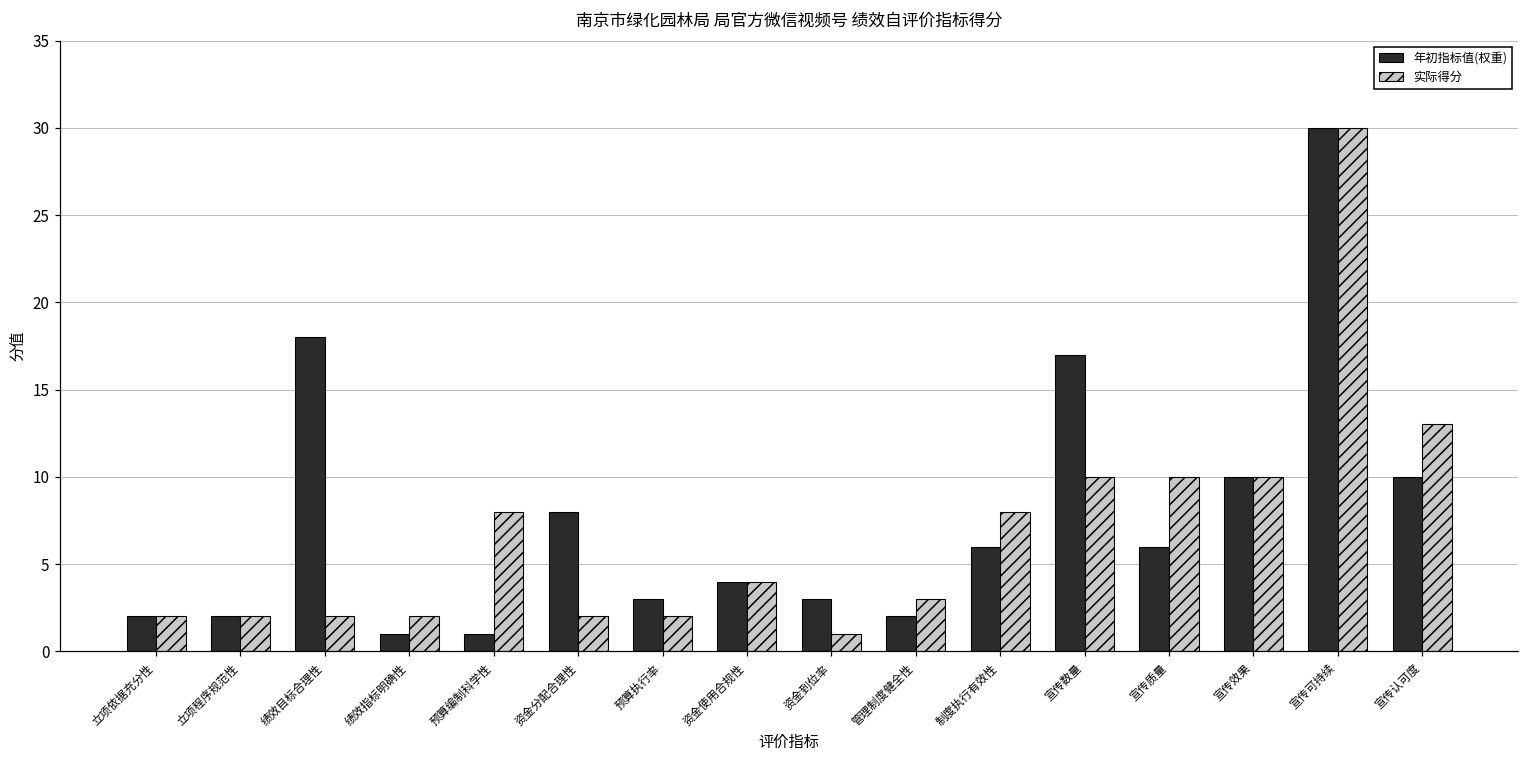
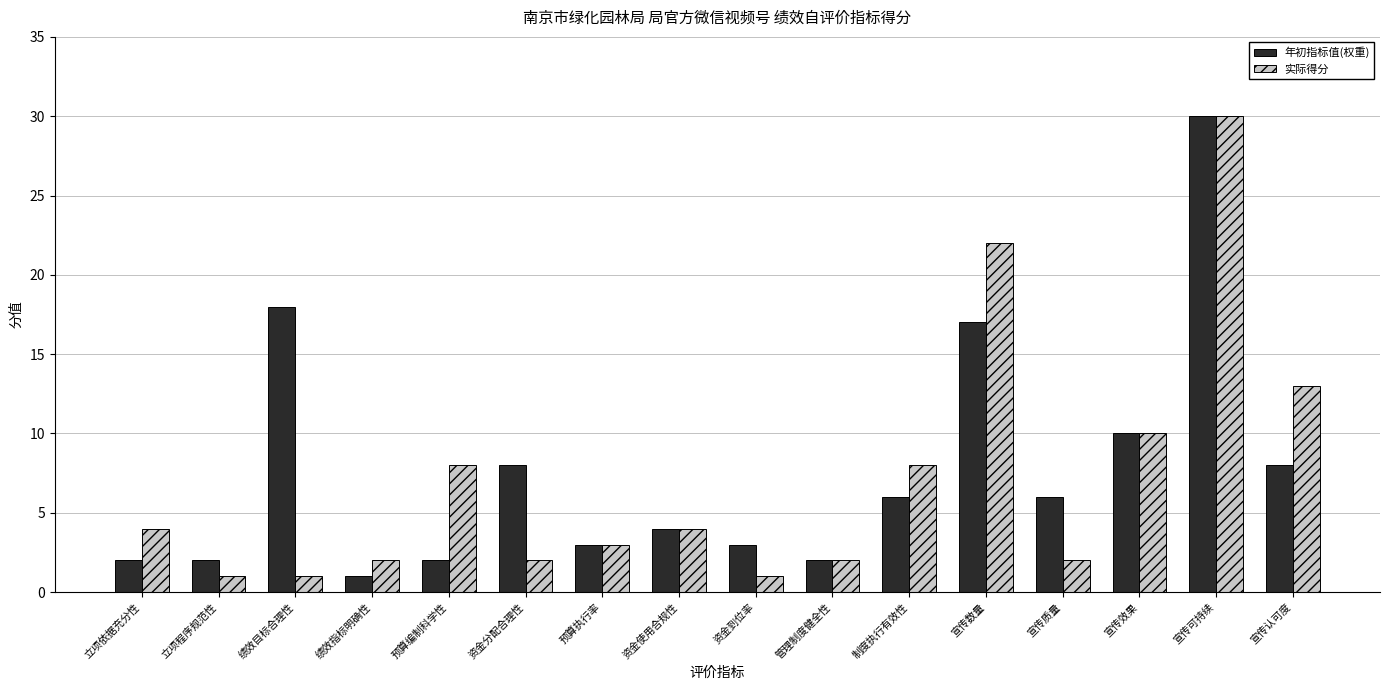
  {
    "年初指标值(权重)": {
      "立项依据充分性": 2,
      "立项程序规范性": 2,
      "绩效目标合理性": 18,
      "绩效指标明确性": 1,
-     "预算编制科学性": 1,
+     "预算编制科学性": 2,
      "资金分配合理性": 8,
      "预算执行率": 3,
      "资金使用合规性": 4,
      "资金到位率": 3,
      "管理制度健全性": 2,
      "制度执行有效性": 6,
      "宣传数量": 17,
      "宣传质量": 6,
      "宣传效果": 10,
      "宣传可持续": 30,
-     "宣传认可度": 10
+     "宣传认可度": 8
    },
    "实际得分": {
-     "立项依据充分性": 2,
-     "立项程序规范性": 2,
-     "绩效目标合理性": 2,
+     "立项依据充分性": 4,
+     "立项程序规范性": 1,
+     "绩效目标合理性": 1,
      "绩效指标明确性": 2,
      "预算编制科学性": 8,
      "资金分配合理性": 2,
-     "预算执行率": 2,
+     "预算执行率": 3,
      "资金使用合规性": 4,
      "资金到位率": 1,
-     "管理制度健全性": 3,
+     "管理制度健全性": 2,
      "制度执行有效性": 8,
-     "宣传数量": 10,
-     "宣传质量": 10,
+     "宣传数量": 22,
+     "宣传质量": 2,
      "宣传效果": 10,
      "宣传可持续": 30,
      "宣传认可度": 13
    }
  }
